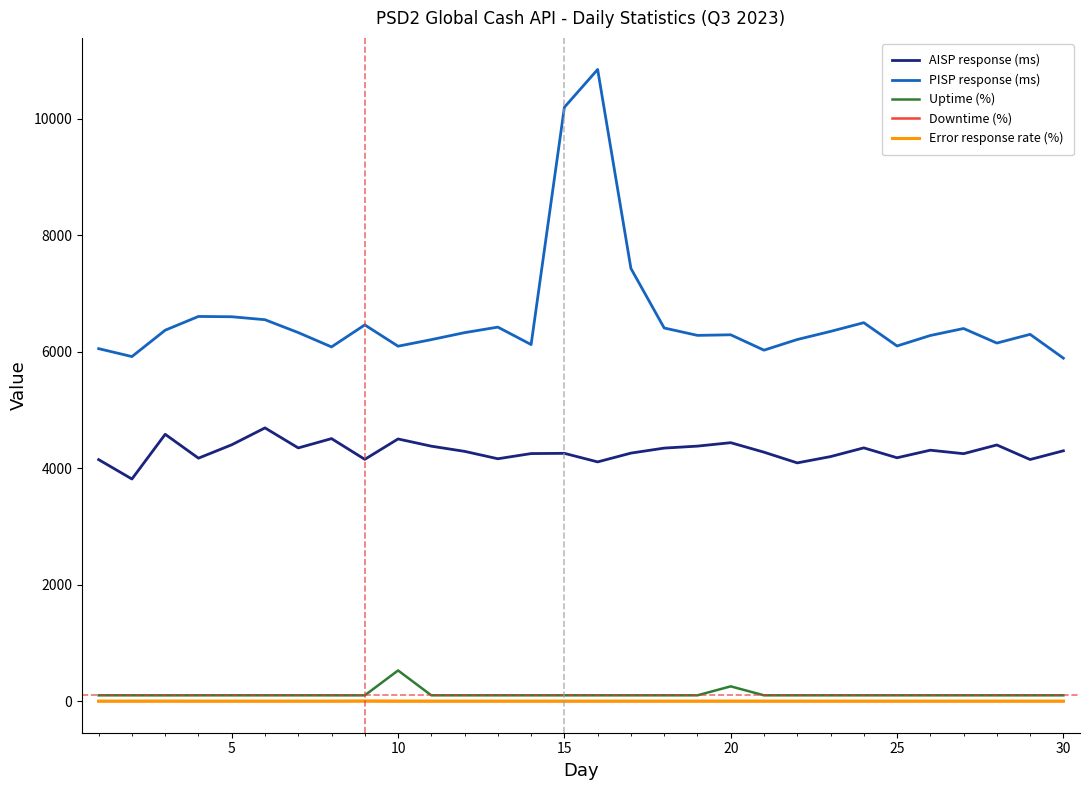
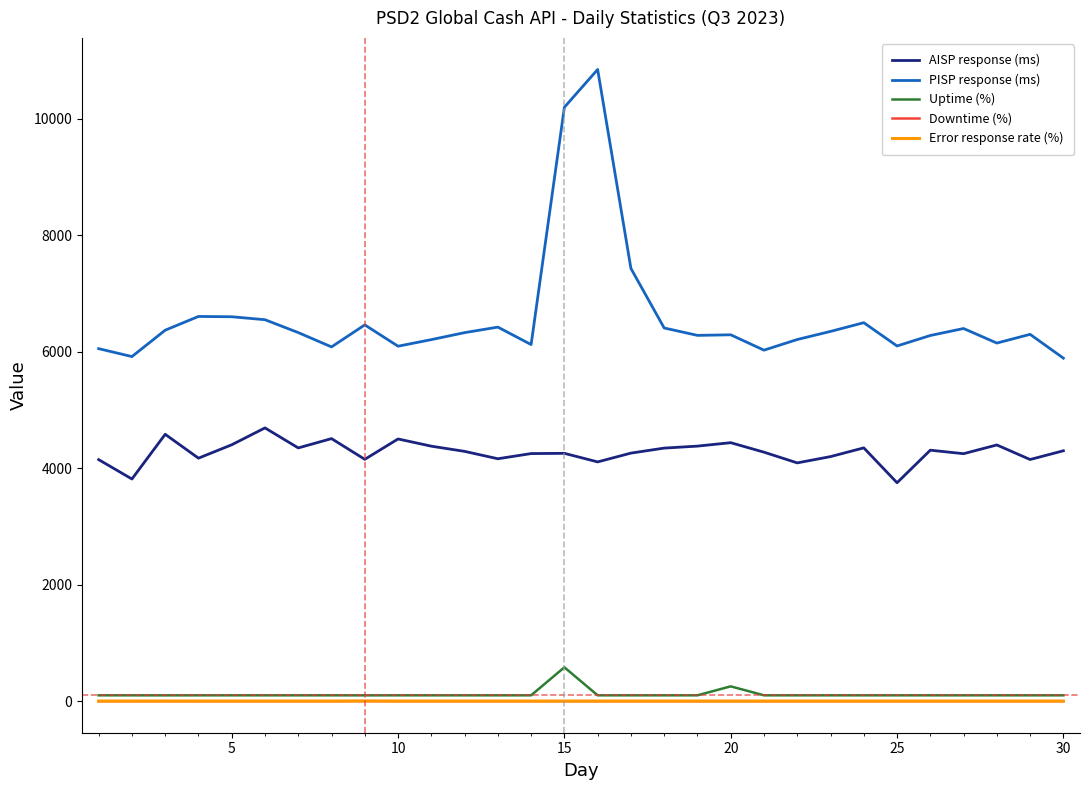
  {
    "AISP response (ms)": {
      "5": 4400,
      "10": 4500,
      "15": 4300,
      "20": 4400,
-     "25": 4200,
+     "25": 3800,
      "30": 4300
    },
    "PISP response (ms)": {
      "5": 6600,
      "10": 6100,
      "15": 10200,
      "20": 6300,
      "25": 6100,
      "30": 5900
    },
    "Uptime (%)": {
      "5": 100,
-     "10": 500,
-     "15": 100,
+     "10": 100,
+     "15": 600,
      "20": 300,
      "25": 100,
      "30": 100
    },
    "Error response rate (%)": {
      "5": 0,
      "10": 0,
      "15": 0,
      "20": 0,
      "25": 0,
      "30": 0
    }
  }
